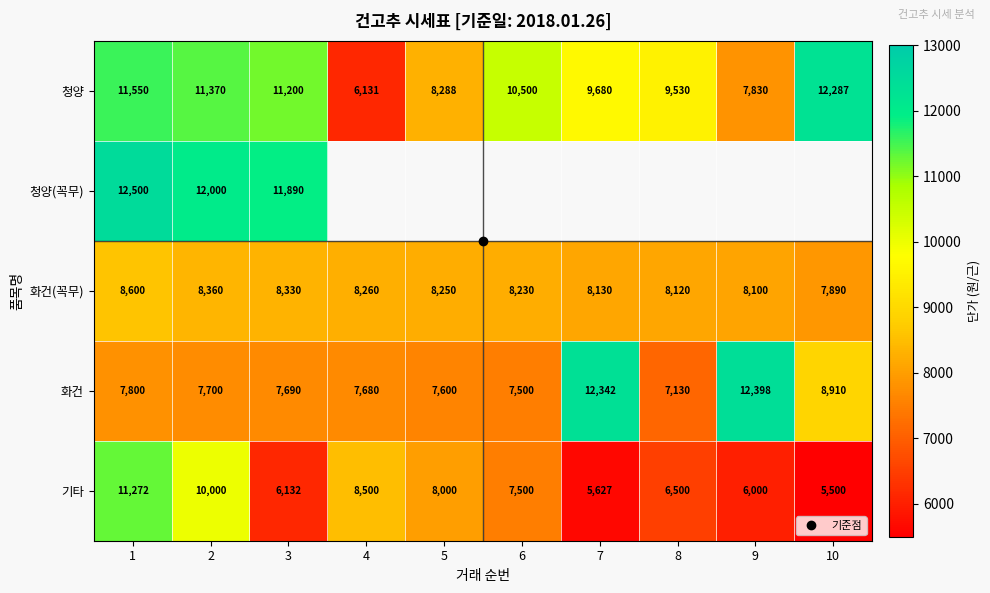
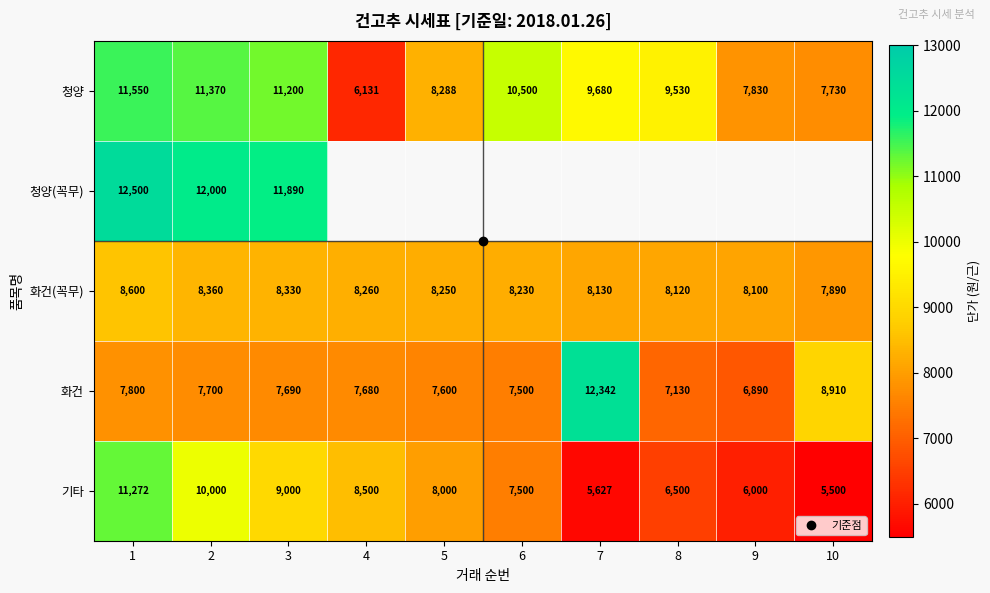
  {
    "청양": {
      "1": "11,550",
      "2": "11,370",
      "3": "11,200",
      "4": "6,131",
      "5": "8,288",
      "6": "10,500",
      "7": "9,680",
      "8": "9,530",
      "9": "7,830",
-     "10": "12,287"
+     "10": "7,730"
    },
    "청양(꼭무)": {
      "1": "12,500",
      "2": "12,000",
      "3": "11,890"
    },
    "화건(꼭무)": {
      "1": "8,600",
      "2": "8,360",
      "3": "8,330",
      "4": "8,260",
      "5": "8,250",
      "6": "8,230",
      "7": "8,130",
      "8": "8,120",
      "9": "8,100",
      "10": "7,890"
    },
    "화건": {
      "1": "7,800",
      "2": "7,700",
      "3": "7,690",
      "4": "7,680",
      "5": "7,600",
      "6": "7,500",
      "7": "12,342",
      "8": "7,130",
-     "9": "12,398",
+     "9": "6,890",
      "10": "8,910"
    },
    "기타": {
      "1": "11,272",
      "2": "10,000",
-     "3": "6,132",
+     "3": "9,000",
      "4": "8,500",
      "5": "8,000",
      "6": "7,500",
      "7": "5,627",
      "8": "6,500",
      "9": "6,000",
      "10": "5,500"
    }
  }
